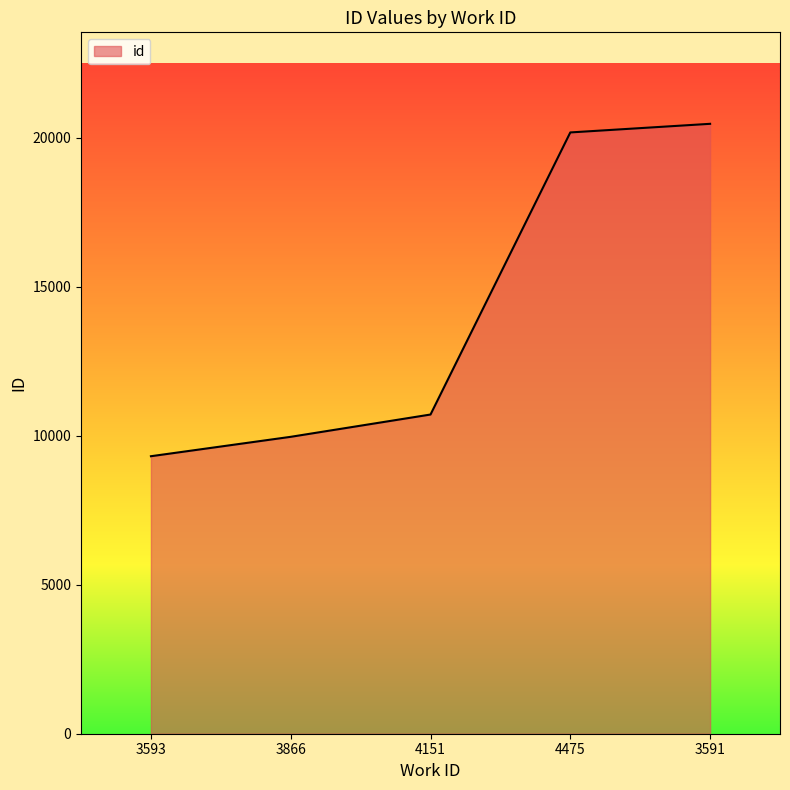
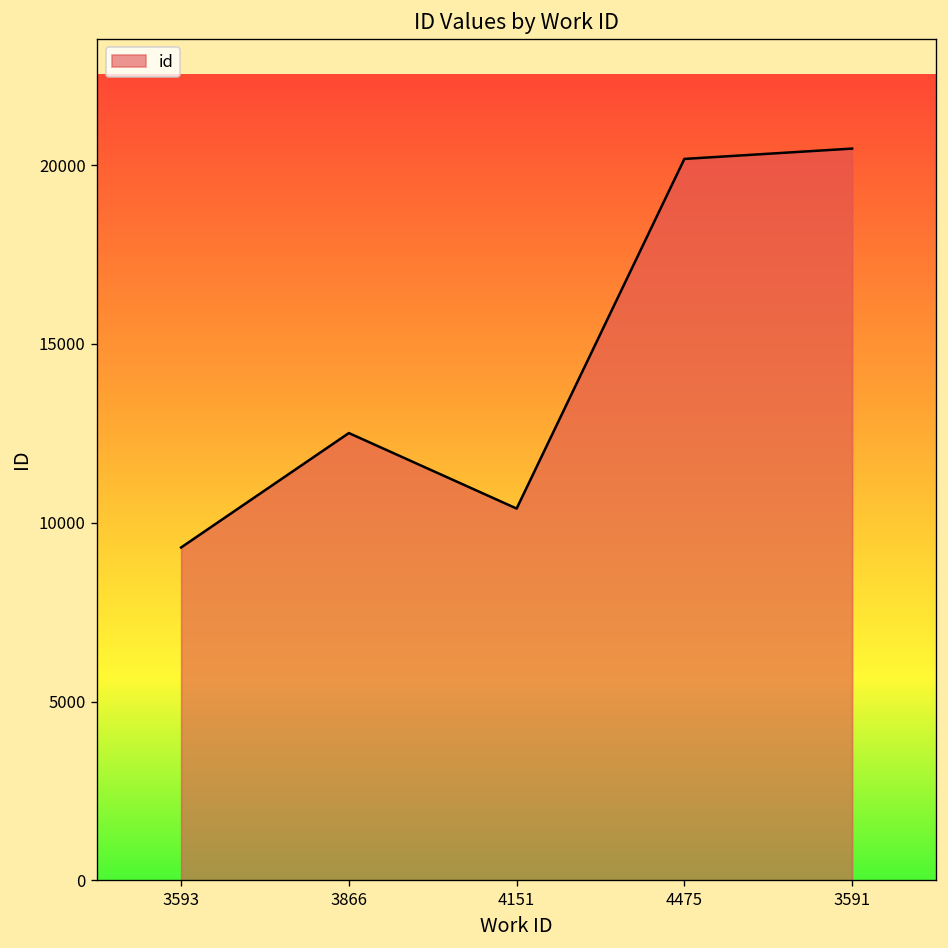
  {
    "3593": 9300,
-   "3866": 10000,
-   "4151": 10700,
+   "3866": 12500,
+   "4151": 10400,
    "4475": 20200,
    "3591": 20500
  }
